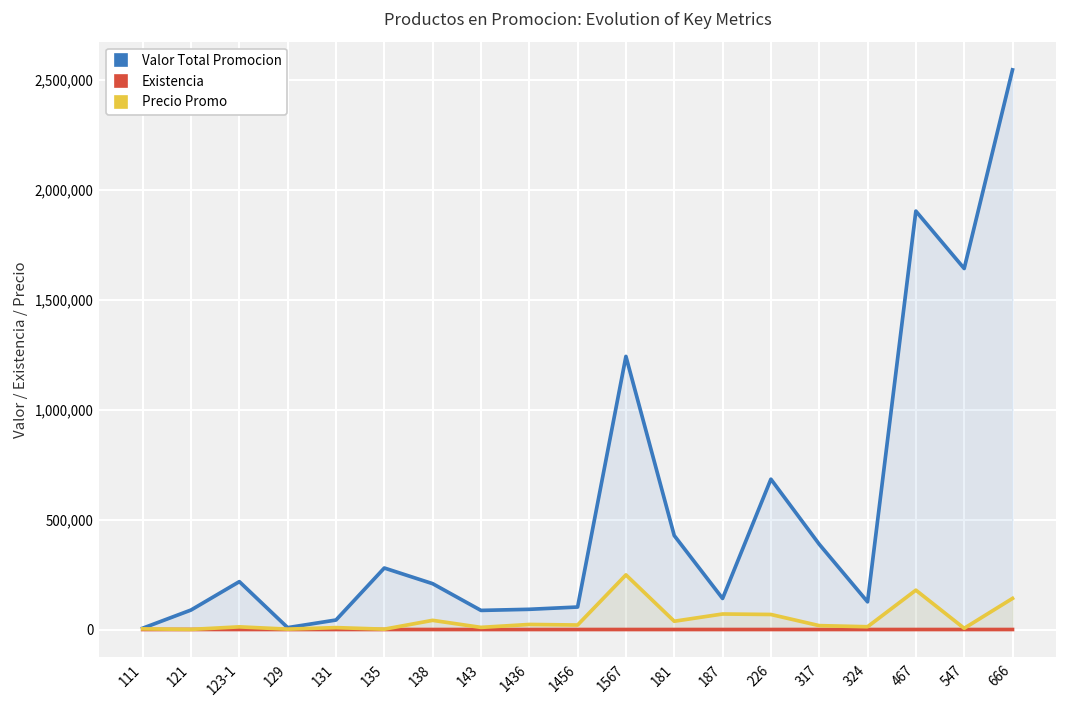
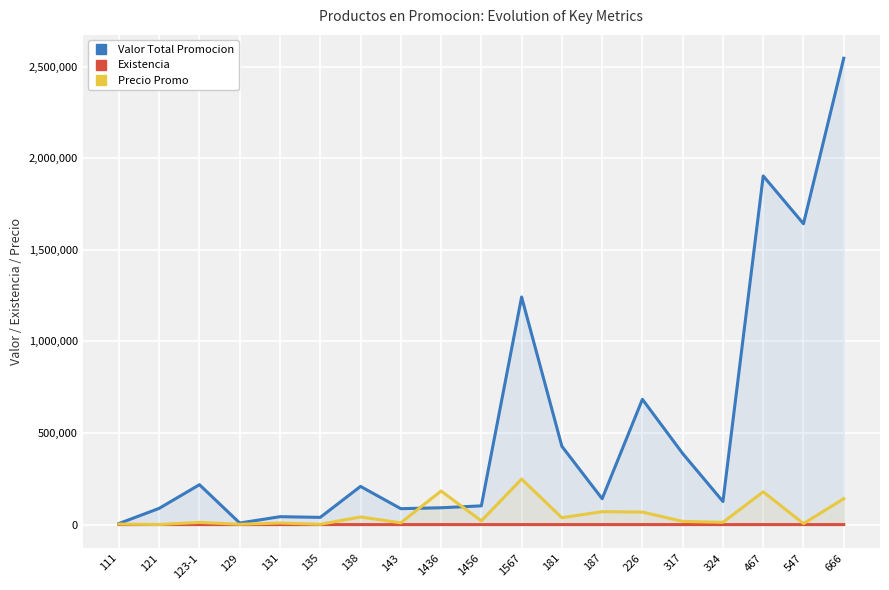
  {
    "Valor Total Promocion": {
      "121": "90,000",
      "123-1": "220,000",
      "131": "40,000",
-     "135": "280,000",
+     "135": "40,000",
      "138": "210,000",
      "143": "90,000",
      "1436": "90,000",
      "1456": "100,000",
      "1567": "1,240,000",
      "181": "430,000",
      "187": "140,000",
      "226": "680,000",
      "317": "390,000",
      "324": "130,000",
      "467": "1,900,000",
      "547": "1,640,000",
      "666": "2,550,000"
    },
    "Existencia": {
      "138": "0",
      "1436": "0",
      "1456": "0",
      "1567": "0",
      "181": "0",
      "187": "0",
      "226": "0",
      "317": "0",
      "467": "0",
      "666": "0"
    },
    "Precio Promo": {
      "138": "40,000",
-     "1436": "20,000",
+     "1436": "180,000",
      "1456": "20,000",
      "1567": "250,000",
      "181": "40,000",
      "187": "70,000",
      "226": "70,000",
      "317": "20,000",
      "467": "180,000",
      "666": "140,000"
    }
  }
